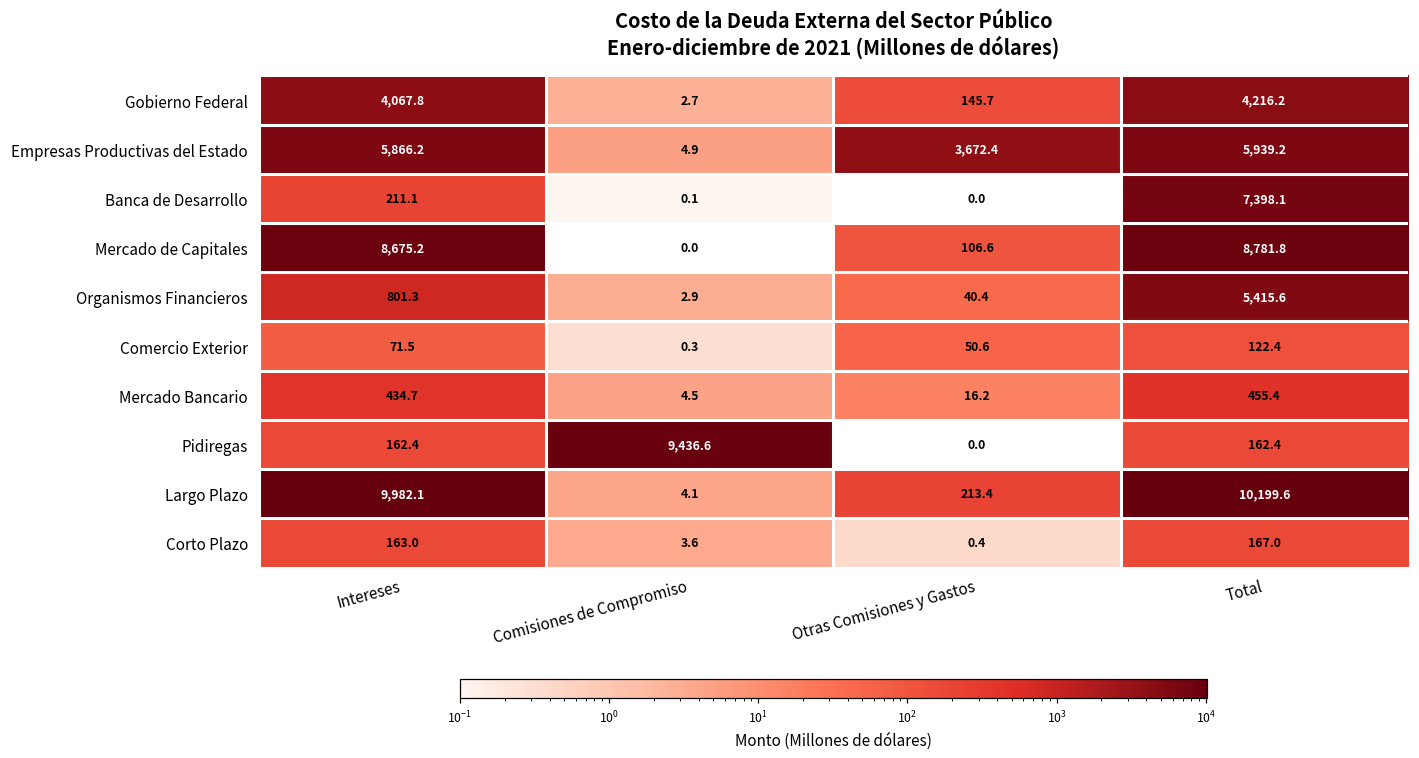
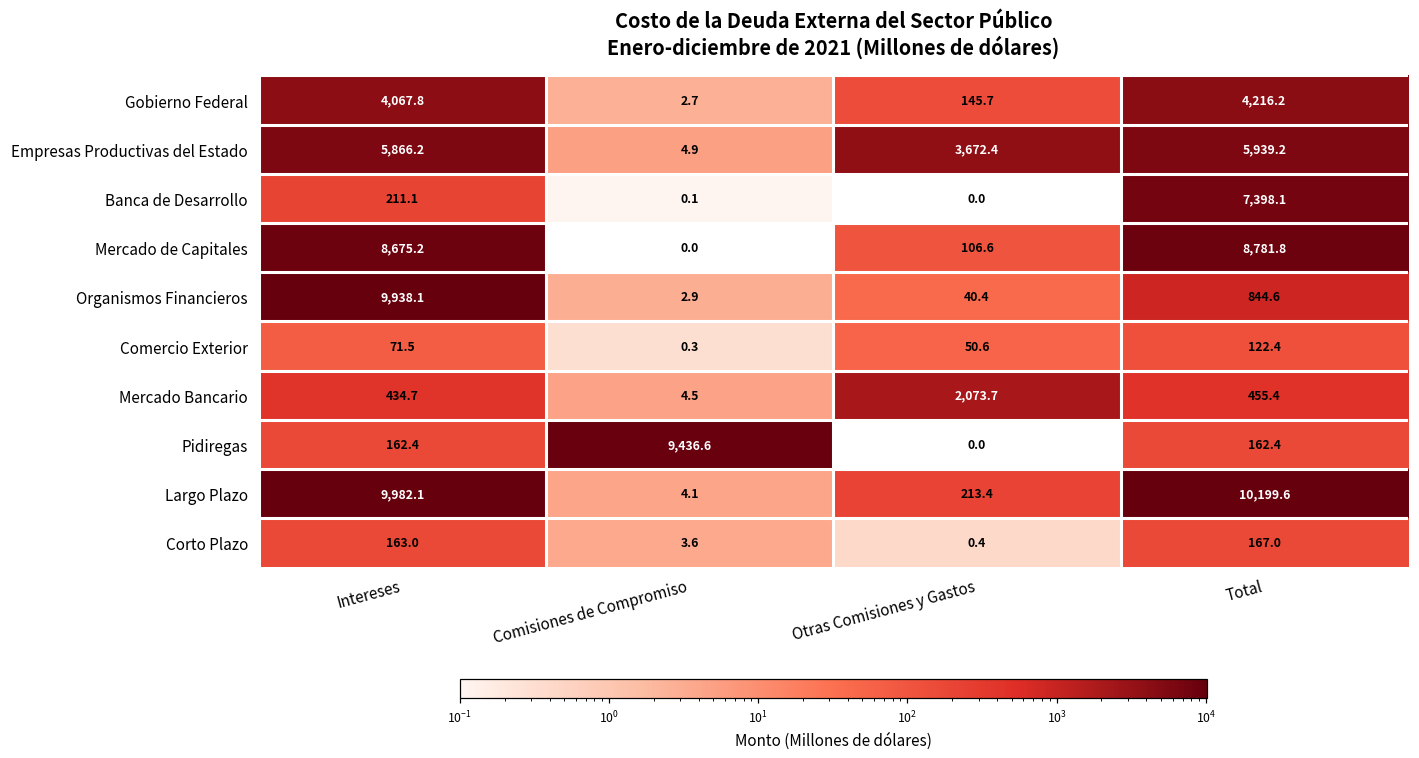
  {
    "Gobierno Federal": {
      "Intereses": "4,067.8",
      "Comisiones de Compromiso": "2.7",
      "Otras Comisiones y Gastos": "145.7",
      "Total": "4,216.2"
    },
    "Empresas Productivas del Estado": {
      "Intereses": "5,866.2",
      "Comisiones de Compromiso": "4.9",
      "Otras Comisiones y Gastos": "3,672.4",
      "Total": "5,939.2"
    },
    "Banca de Desarrollo": {
      "Intereses": "211.1",
      "Comisiones de Compromiso": "0.1",
      "Otras Comisiones y Gastos": "0.0",
      "Total": "7,398.1"
    },
    "Mercado de Capitales": {
      "Intereses": "8,675.2",
      "Comisiones de Compromiso": "0.0",
      "Otras Comisiones y Gastos": "106.6",
      "Total": "8,781.8"
    },
    "Organismos Financieros": {
-     "Intereses": "801.3",
+     "Intereses": "9,938.1",
      "Comisiones de Compromiso": "2.9",
      "Otras Comisiones y Gastos": "40.4",
-     "Total": "5,415.6"
+     "Total": "844.6"
    },
    "Comercio Exterior": {
      "Intereses": "71.5",
      "Comisiones de Compromiso": "0.3",
      "Otras Comisiones y Gastos": "50.6",
      "Total": "122.4"
    },
    "Mercado Bancario": {
      "Intereses": "434.7",
      "Comisiones de Compromiso": "4.5",
-     "Otras Comisiones y Gastos": "16.2",
+     "Otras Comisiones y Gastos": "2,073.7",
      "Total": "455.4"
    },
    "Pidiregas": {
      "Intereses": "162.4",
      "Comisiones de Compromiso": "9,436.6",
      "Otras Comisiones y Gastos": "0.0",
      "Total": "162.4"
    },
    "Largo Plazo": {
      "Intereses": "9,982.1",
      "Comisiones de Compromiso": "4.1",
      "Otras Comisiones y Gastos": "213.4",
      "Total": "10,199.6"
    },
    "Corto Plazo": {
      "Intereses": "163.0",
      "Comisiones de Compromiso": "3.6",
      "Otras Comisiones y Gastos": "0.4",
      "Total": "167.0"
    }
  }
